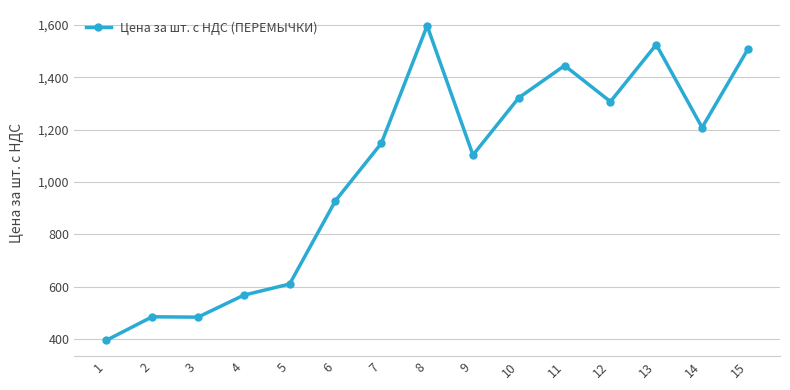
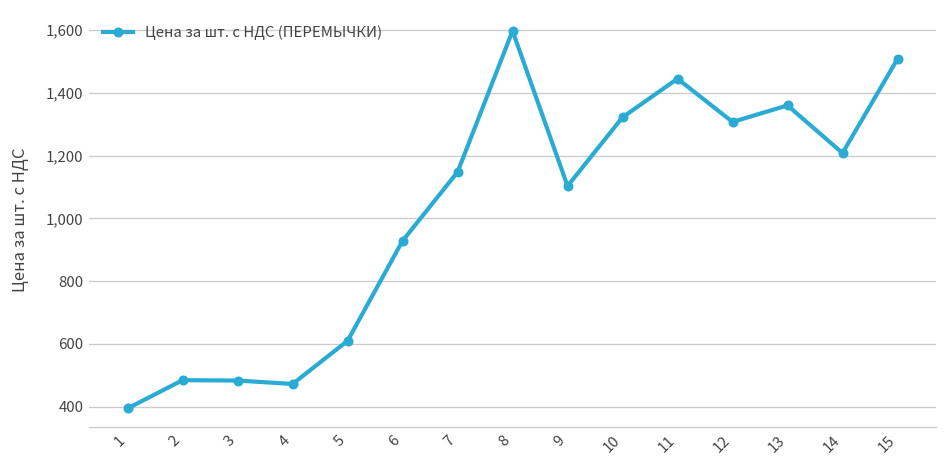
  {
    "1": "390",
    "2": "480",
    "3": "480",
-   "4": "570",
+   "4": "470",
    "5": "610",
    "6": "930",
    "7": "1,150",
    "8": "1,600",
    "9": "1,100",
    "10": "1,320",
    "11": "1,440",
    "12": "1,310",
-   "13": "1,530",
+   "13": "1,360",
    "14": "1,210",
    "15": "1,510"
  }
